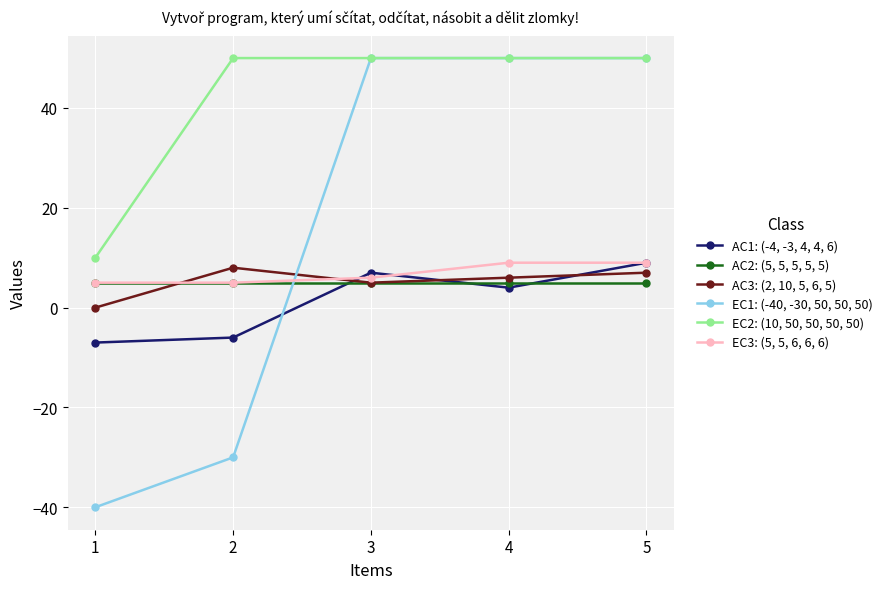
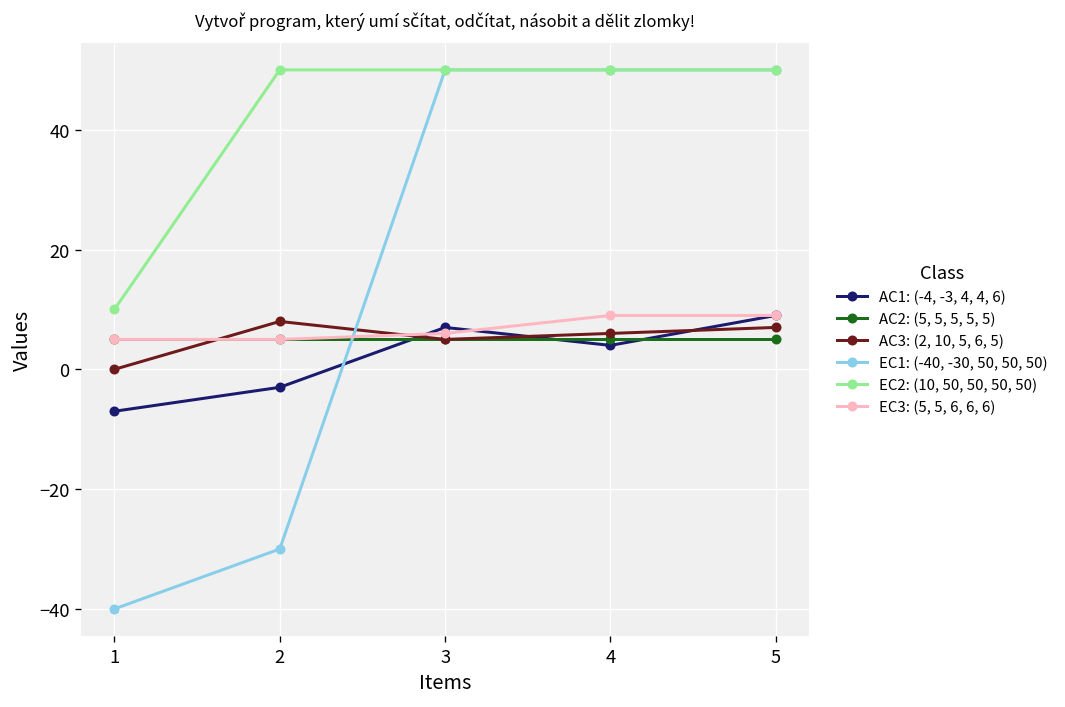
  {
    "AC1: (-4, -3, 4, 4, 6)": {
      "1": -7,
-     "2": -6,
+     "2": -3,
      "3": 7,
      "4": 4
    },
    "AC2: (5, 5, 5, 5, 5)": {
      "4": 5,
      "5": 5
    },
    "AC3: (2, 10, 5, 6, 5)": {
      "1": 0,
      "2": 8,
      "4": 6,
      "5": 7
    },
    "EC1: (-40, -30, 50, 50, 50)": {
      "1": -40,
      "2": -30
    },
    "EC2: (10, 50, 50, 50, 50)": {
      "1": 10,
      "2": 50
    },
    "EC3: (5, 5, 6, 6, 6)": {
      "3": 6,
      "4": 9
    }
  }
